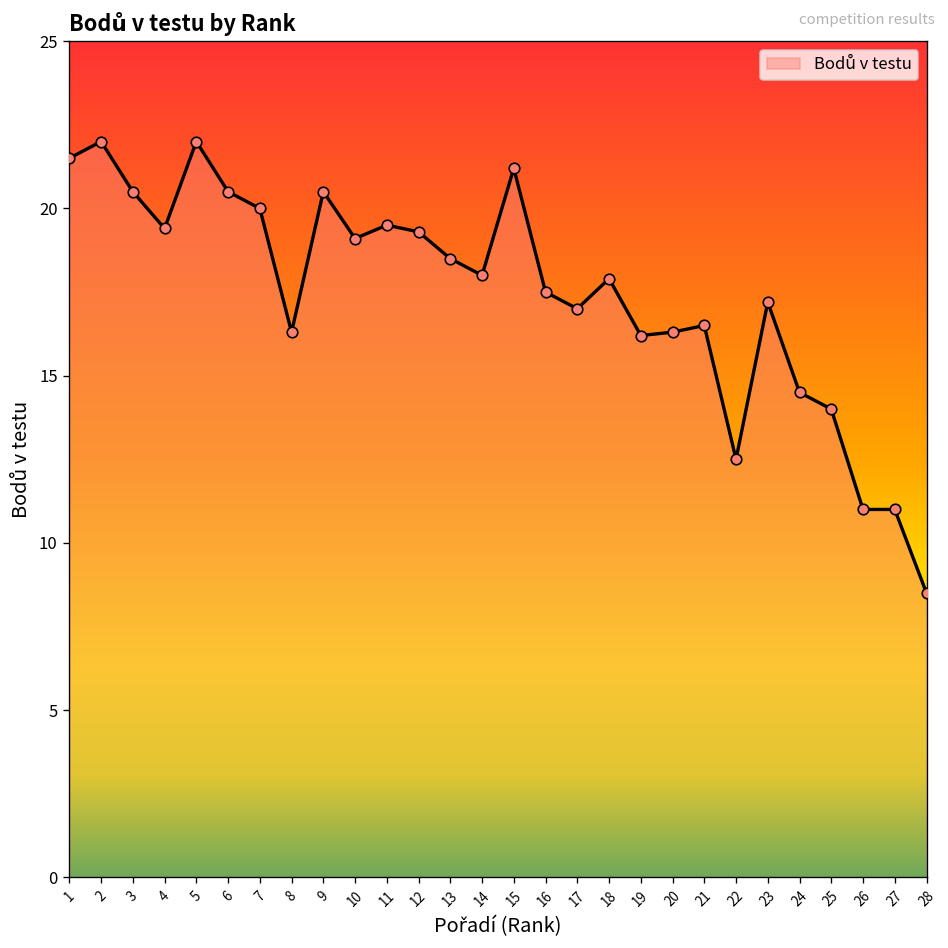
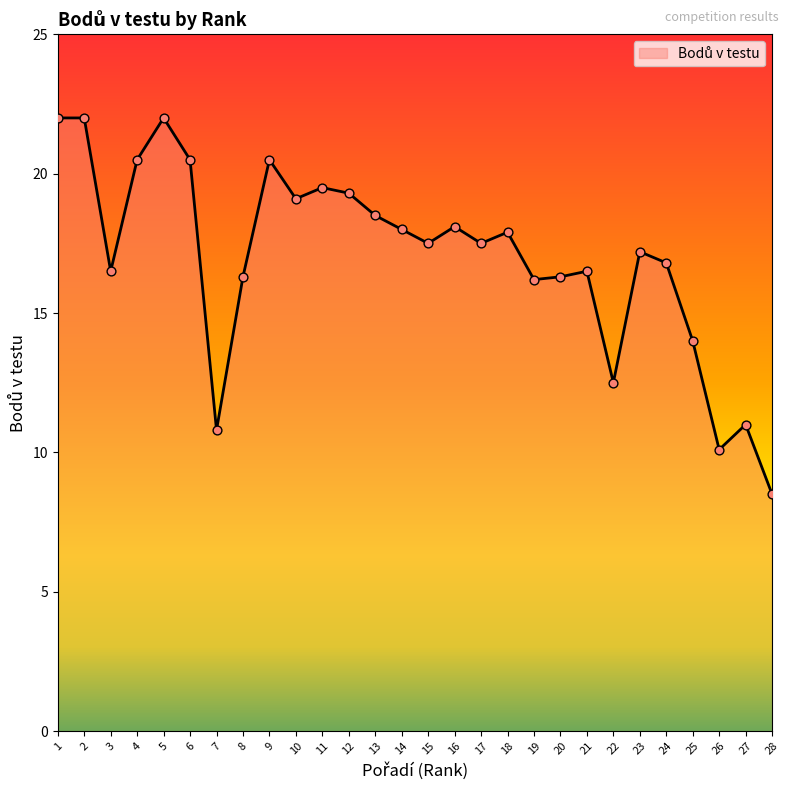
  {
-   "1": 21.5,
+   "1": 22.0,
    "2": 22.0,
-   "3": 20.5,
-   "4": 19.4,
+   "3": 16.5,
+   "4": 20.5,
    "5": 22.0,
    "6": 20.5,
-   "7": 20.0,
+   "7": 10.8,
    "8": 16.3,
    "9": 20.5,
    "10": 19.1,
    "11": 19.5,
    "12": 19.3,
    "13": 18.5,
    "14": 18.0,
-   "15": 21.2,
-   "16": 17.5,
-   "17": 17.0,
+   "15": 17.5,
+   "16": 18.1,
+   "17": 17.5,
    "18": 17.9,
    "19": 16.2,
    "20": 16.3,
    "21": 16.5,
    "22": 12.5,
    "23": 17.2,
-   "24": 14.5,
+   "24": 16.8,
    "25": 14.0,
-   "26": 11.0,
+   "26": 10.1,
    "27": 11.0,
    "28": 8.5
  }
